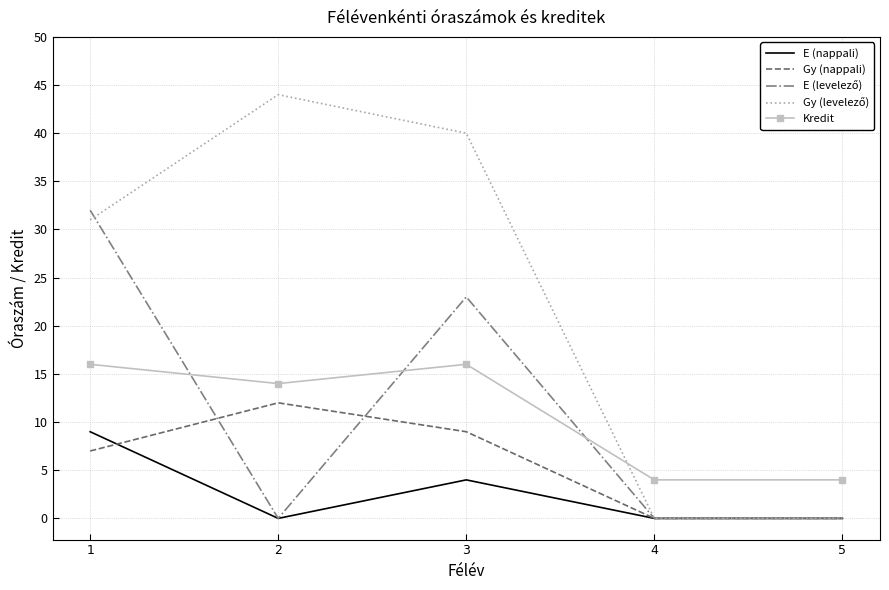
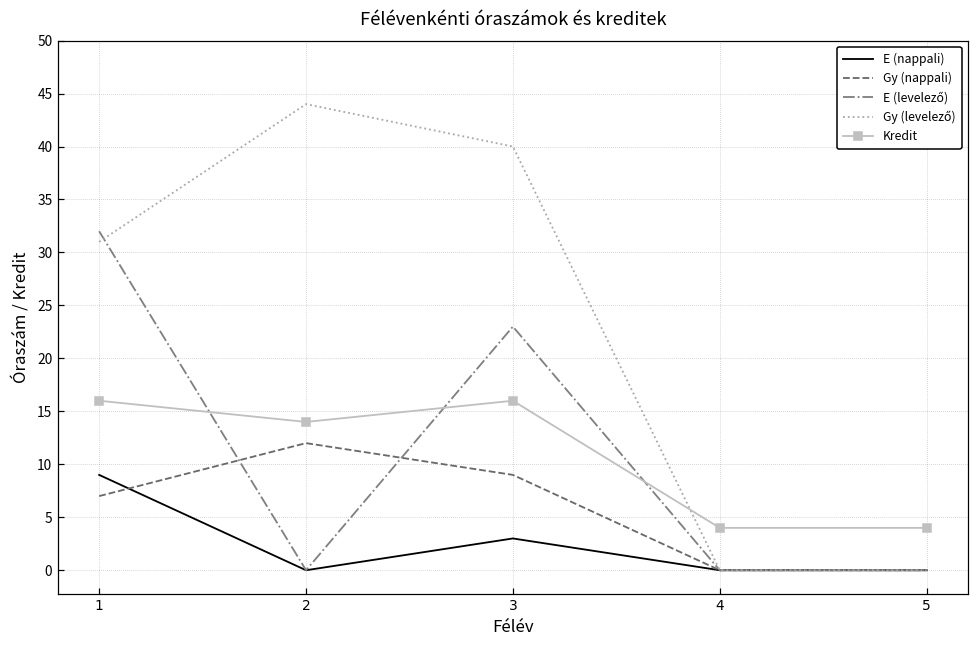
  {
    "E (nappali)": {
      "1": 9,
-     "3": 4
+     "3": 3
    }
  }
